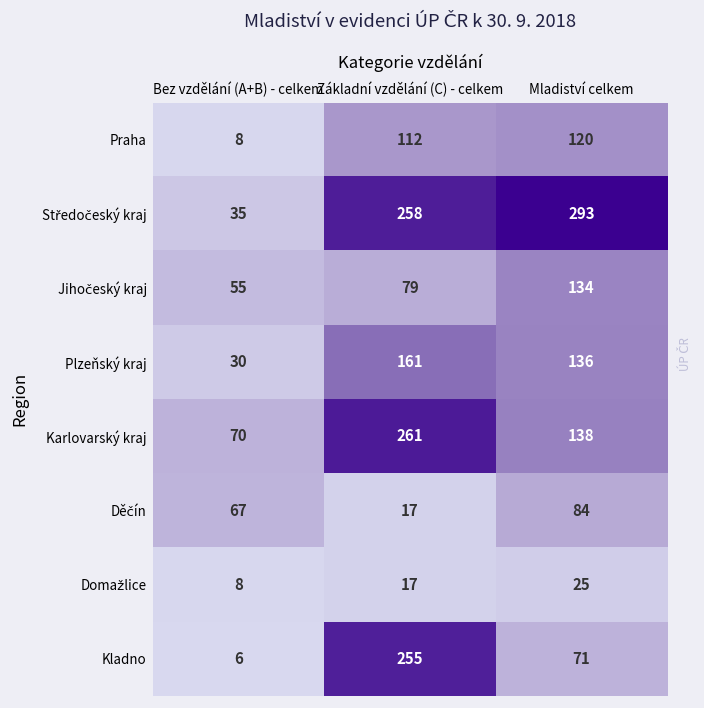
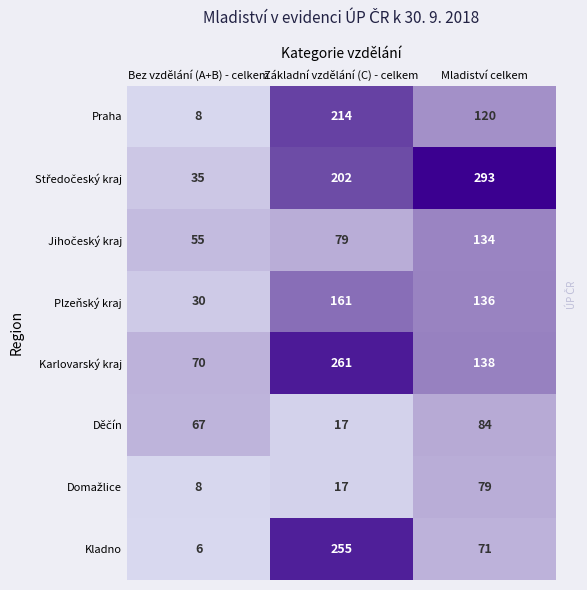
  {
    "Praha": {
      "Bez vzdělání (A+B) - celkem": 8,
-     "Základní vzdělání (C) - celkem": 112,
+     "Základní vzdělání (C) - celkem": 214,
      "Mladiství celkem": 120
    },
    "Středočeský kraj": {
      "Bez vzdělání (A+B) - celkem": 35,
-     "Základní vzdělání (C) - celkem": 258,
+     "Základní vzdělání (C) - celkem": 202,
      "Mladiství celkem": 293
    },
    "Jihočeský kraj": {
      "Bez vzdělání (A+B) - celkem": 55,
      "Základní vzdělání (C) - celkem": 79,
      "Mladiství celkem": 134
    },
    "Plzeňský kraj": {
      "Bez vzdělání (A+B) - celkem": 30,
      "Základní vzdělání (C) - celkem": 161,
      "Mladiství celkem": 136
    },
    "Karlovarský kraj": {
      "Bez vzdělání (A+B) - celkem": 70,
      "Základní vzdělání (C) - celkem": 261,
      "Mladiství celkem": 138
    },
    "Děčín": {
      "Bez vzdělání (A+B) - celkem": 67,
      "Základní vzdělání (C) - celkem": 17,
      "Mladiství celkem": 84
    },
    "Domažlice": {
      "Bez vzdělání (A+B) - celkem": 8,
      "Základní vzdělání (C) - celkem": 17,
-     "Mladiství celkem": 25
+     "Mladiství celkem": 79
    },
    "Kladno": {
      "Bez vzdělání (A+B) - celkem": 6,
      "Základní vzdělání (C) - celkem": 255,
      "Mladiství celkem": 71
    }
  }
